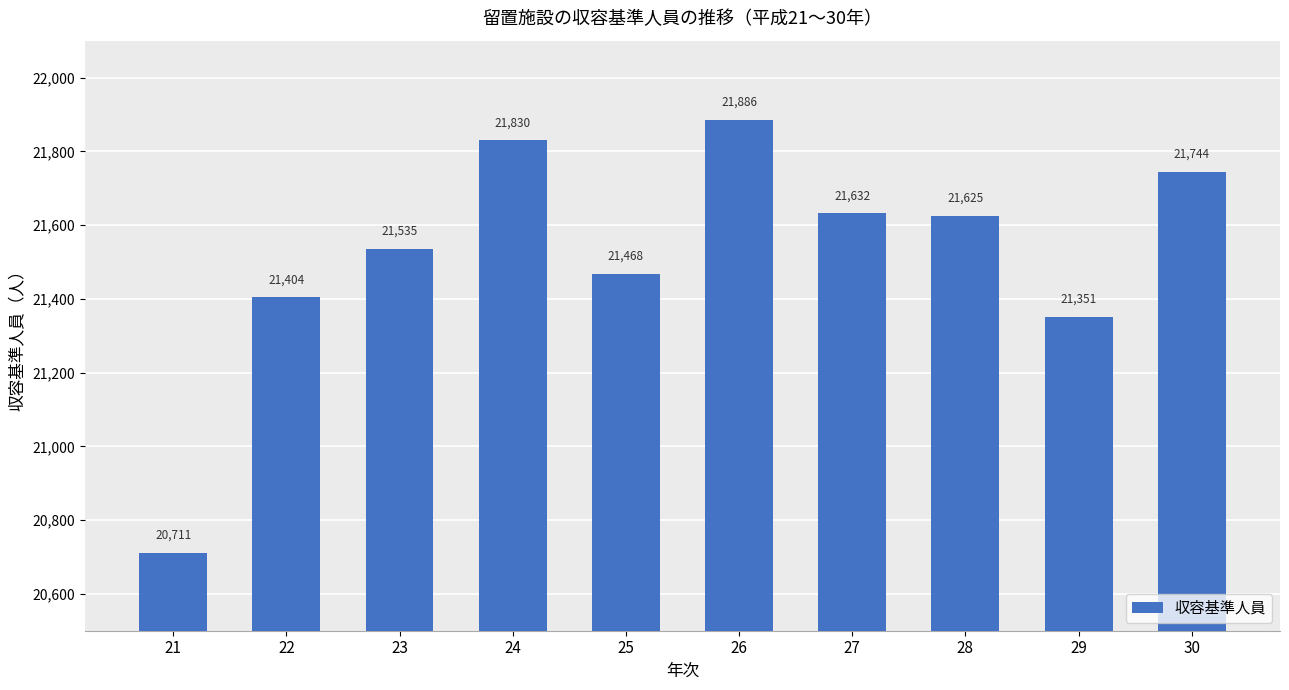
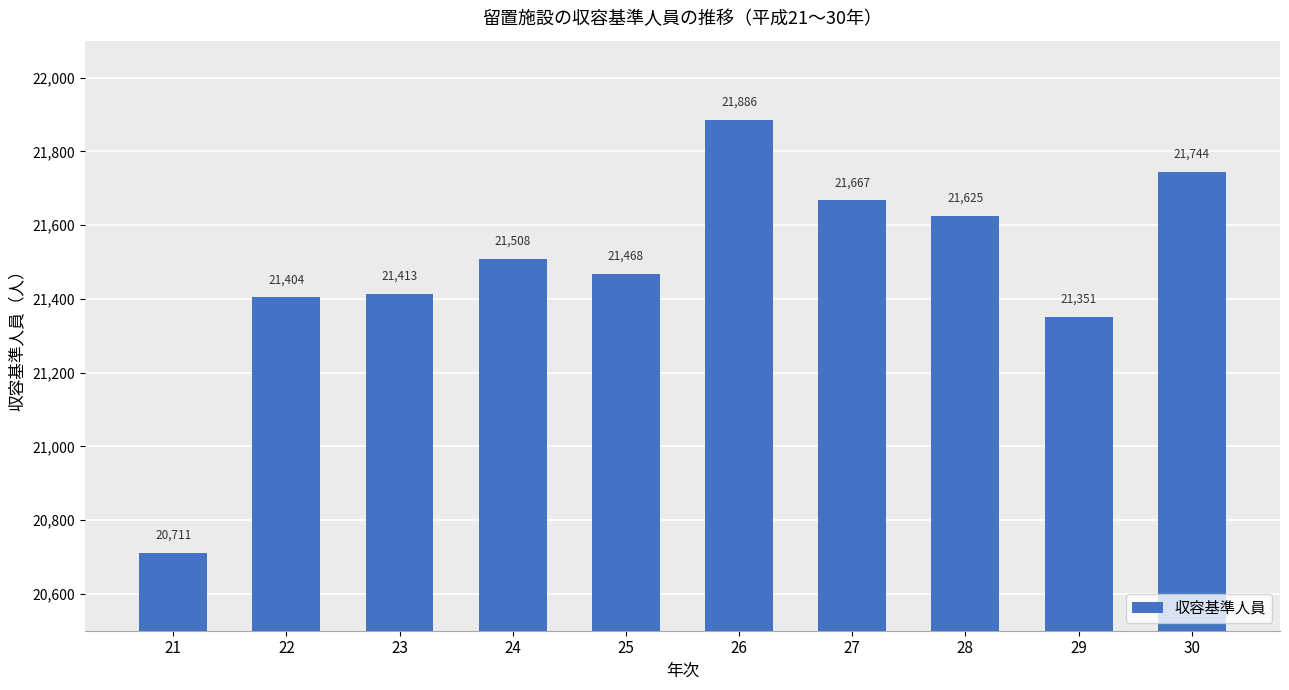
  {
    "21": "20,711",
    "22": "21,404",
-   "23": "21,535",
-   "24": "21,830",
+   "23": "21,413",
+   "24": "21,508",
    "25": "21,468",
    "26": "21,886",
-   "27": "21,632",
+   "27": "21,667",
    "28": "21,625",
    "29": "21,351",
    "30": "21,744"
  }
